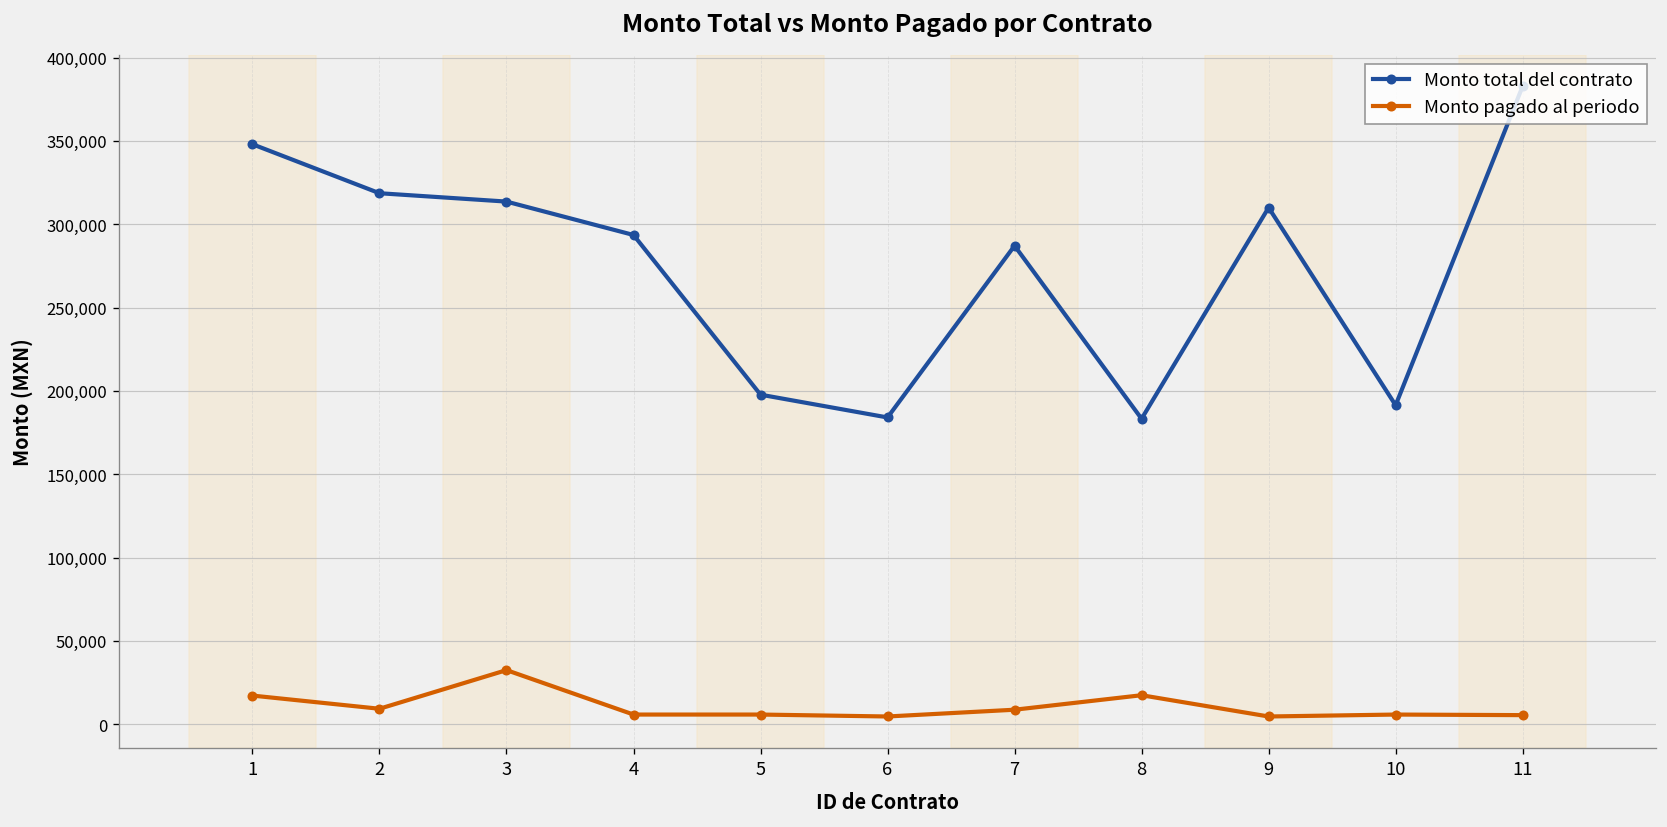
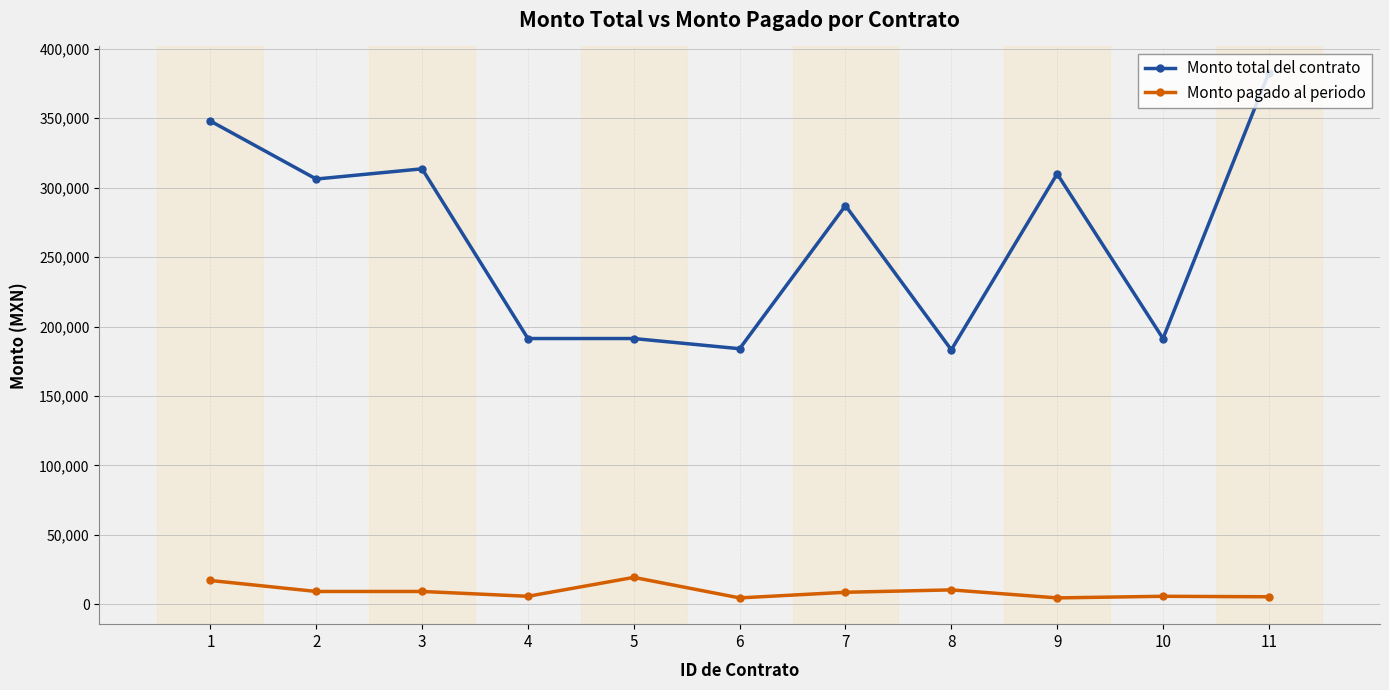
  {
    "Monto total del contrato": {
      "1": "348,000",
-     "2": "319,000",
+     "2": "306,000",
      "3": "314,000",
-     "4": "294,000",
-     "5": "198,000",
+     "4": "191,000",
+     "5": "191,000",
      "6": "184,000",
      "7": "287,000",
      "8": "183,000",
      "9": "310,000",
      "10": "191,000"
    },
    "Monto pagado al periodo": {
      "1": "17,000",
      "2": "9,000",
-     "3": "32,000",
+     "3": "9,000",
      "4": "6,000",
-     "5": "6,000",
+     "5": "19,000",
      "6": "5,000",
      "7": "9,000",
-     "8": "17,000",
+     "8": "10,000",
      "9": "5,000",
      "10": "6,000",
      "11": "5,000"
    }
  }
